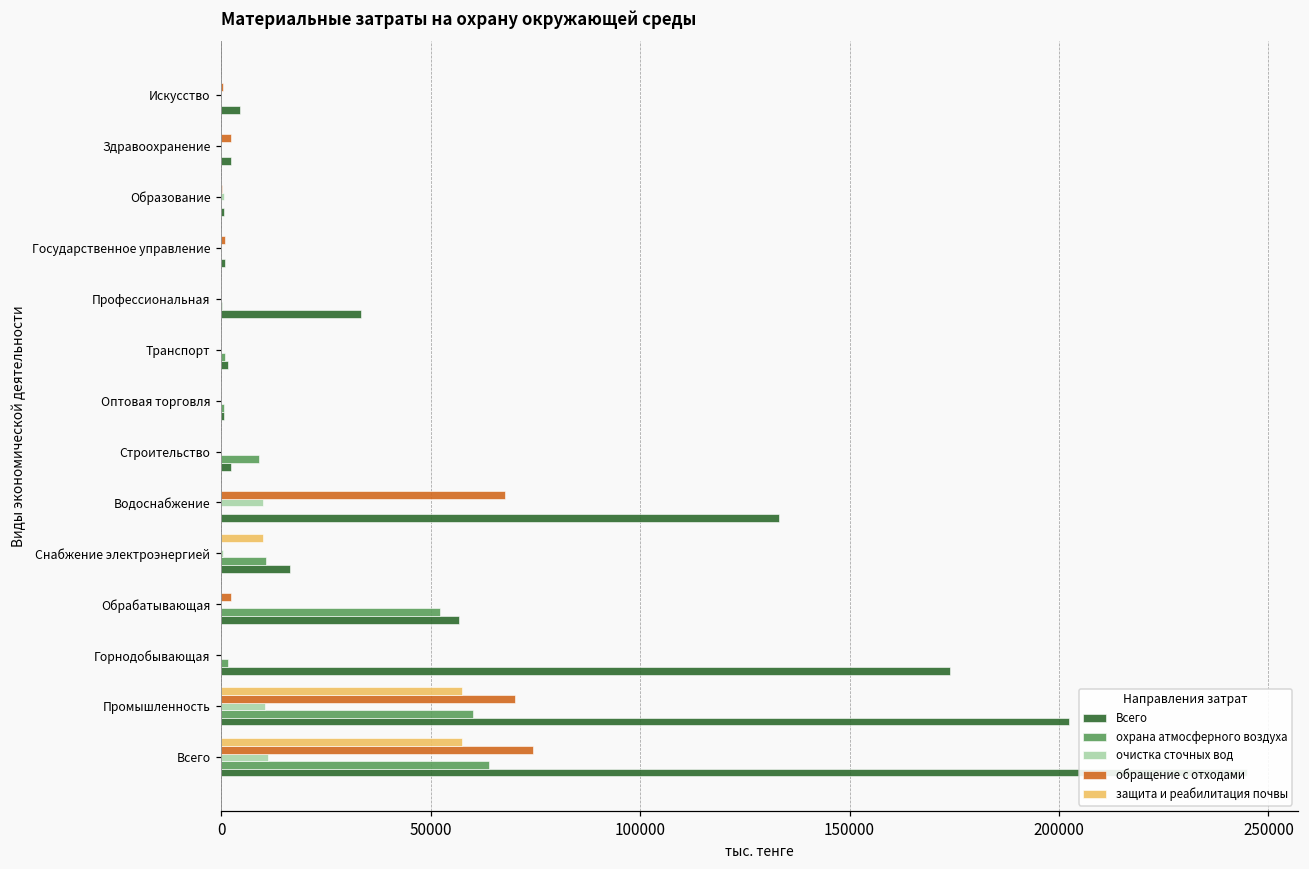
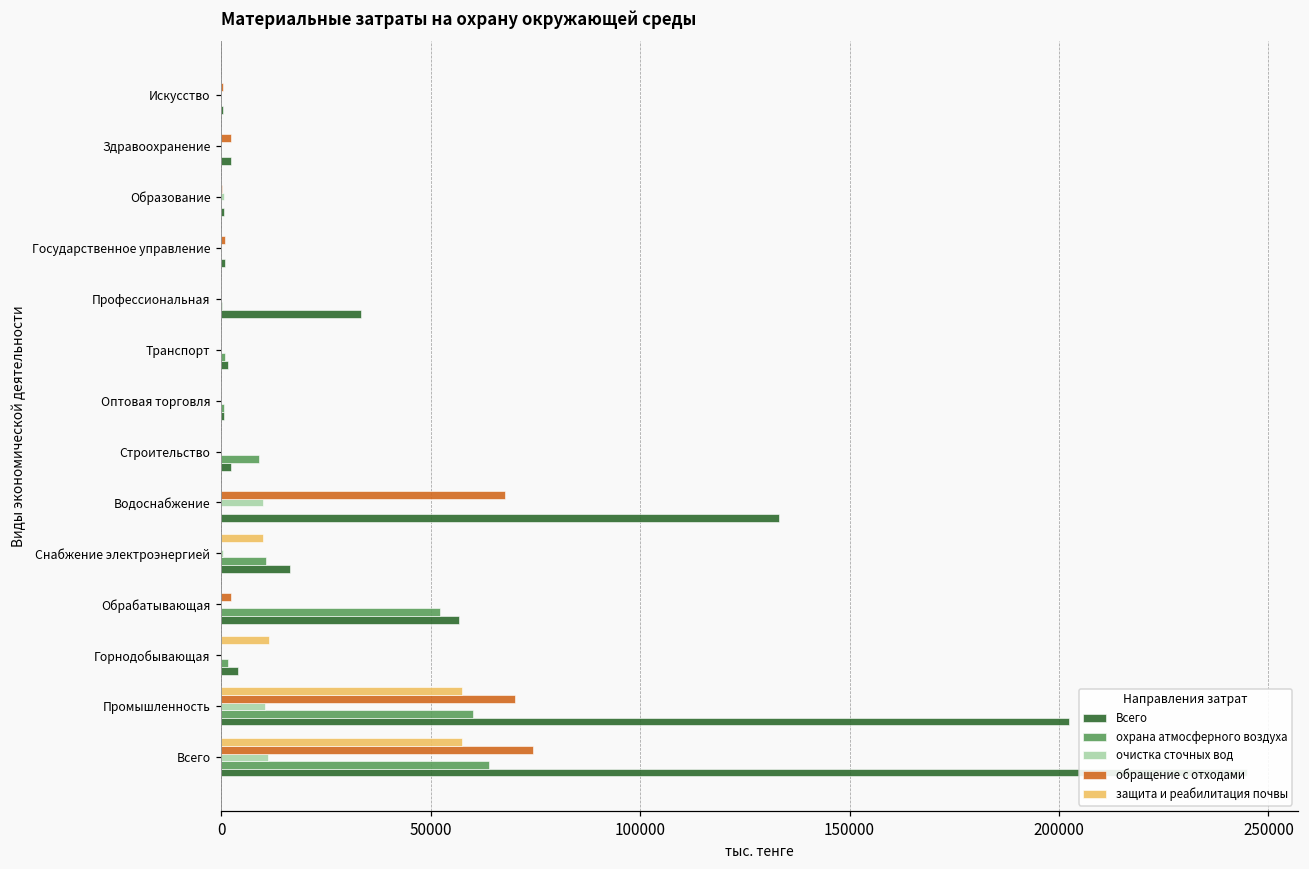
  {
    "Всего": {
-     "Искусство": 4000,
+     "Искусство": 0,
      "Здравоохранение": 2000,
      "Образование": 1000,
      "Государственное управление": 1000,
      "Профессиональная": 33000,
      "Транспорт": 2000,
      "Строительство": 2000,
      "Водоснабжение": 133000,
      "Снабжение электроэнергией": 16000,
      "Обрабатывающая": 57000,
-     "Горнодобывающая": 174000,
+     "Горнодобывающая": 4000,
      "Промышленность": 202000
    },
    "охрана атмосферного воздуха": {
      "Искусство": 0,
      "Здравоохранение": 0,
      "Государственное управление": 0,
      "Транспорт": 1000,
      "Строительство": 9000,
      "Водоснабжение": 0,
      "Снабжение электроэнергией": 11000,
      "Обрабатывающая": 52000,
      "Горнодобывающая": 2000,
      "Промышленность": 60000,
      "Всего": 64000
    },
    "очистка сточных вод": {
      "Искусство": 0,
      "Здравоохранение": 0,
      "Государственное управление": 0,
      "Профессиональная": 0,
      "Транспорт": 0,
      "Оптовая торговля": 0,
      "Строительство": 0,
      "Водоснабжение": 10000,
      "Обрабатывающая": 0,
      "Горнодобывающая": 0,
      "Промышленность": 10000,
      "Всего": 11000
    },
    "обращение с отходами": {
      "Здравоохранение": 2000,
      "Государственное управление": 1000,
      "Профессиональная": 0,
      "Транспорт": 0,
      "Строительство": 0,
      "Водоснабжение": 68000,
      "Снабжение электроэнергией": 0,
      "Обрабатывающая": 2000,
      "Горнодобывающая": 0,
      "Промышленность": 70000,
      "Всего": 74000
    },
    "защита и реабилитация почвы": {
      "Искусство": 0,
      "Здравоохранение": 0,
      "Образование": 0,
      "Государственное управление": 0,
      "Профессиональная": 0,
      "Транспорт": 0,
      "Оптовая торговля": 0,
      "Строительство": 0,
      "Водоснабжение": 0,
      "Снабжение электроэнергией": 10000,
-     "Горнодобывающая": 0,
+     "Горнодобывающая": 12000,
      "Промышленность": 57000,
      "Всего": 57000
    }
  }
